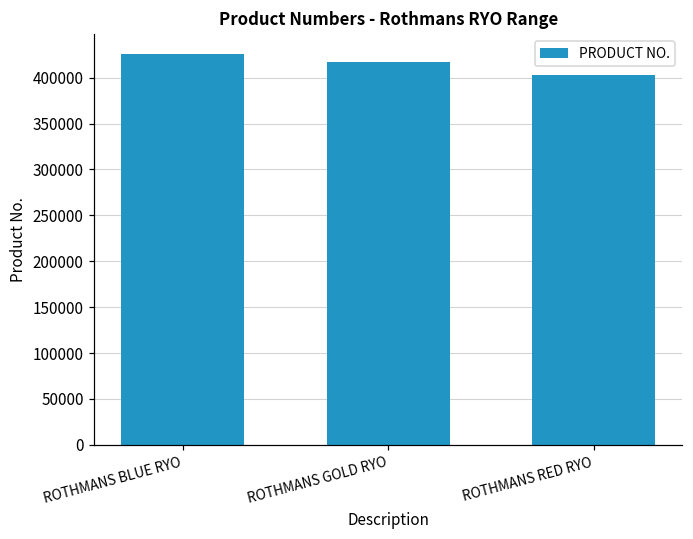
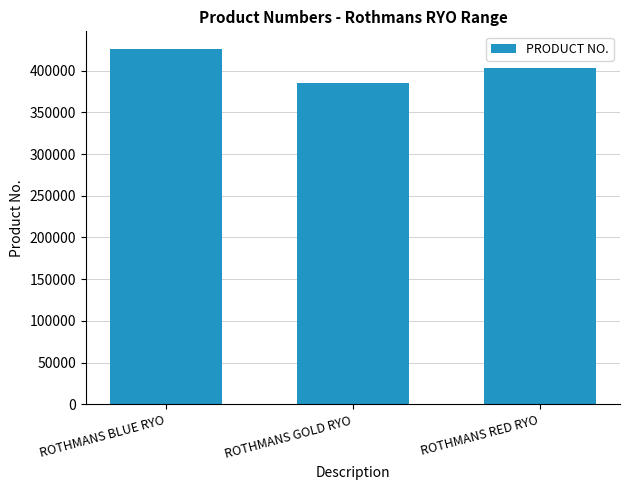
  {
    "ROTHMANS BLUE RYO": 430000,
-   "ROTHMANS GOLD RYO": 420000,
+   "ROTHMANS GOLD RYO": 390000,
    "ROTHMANS RED RYO": 400000
  }
